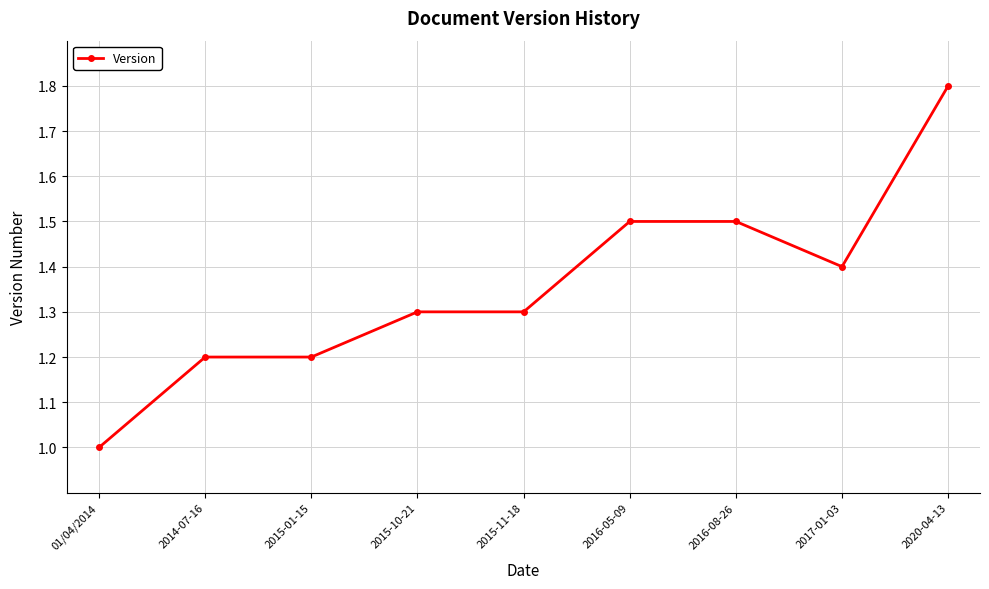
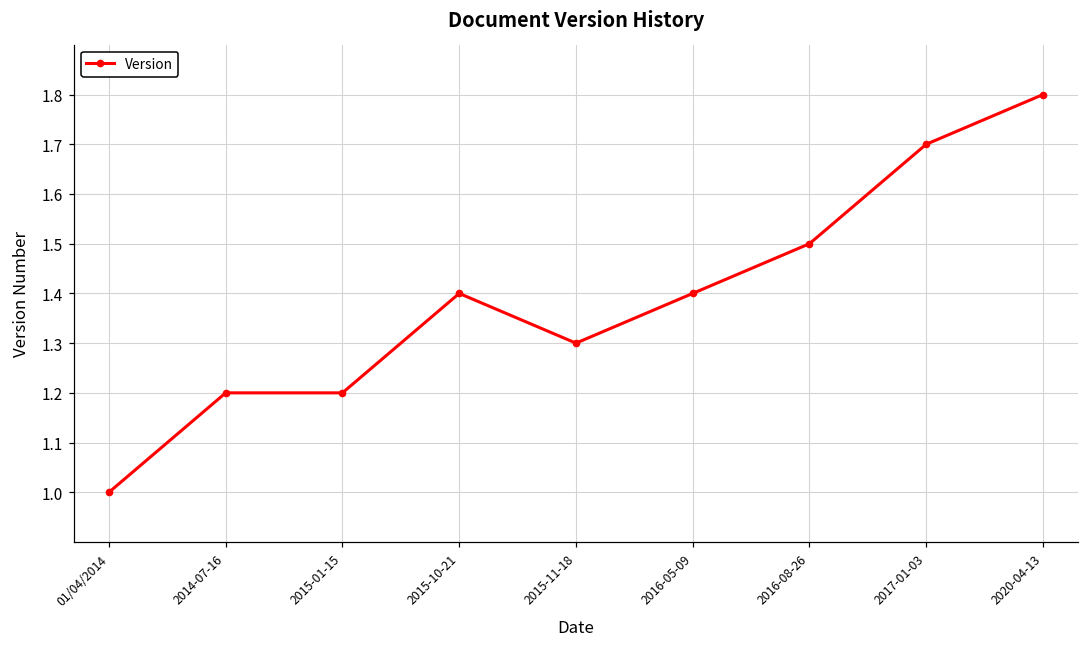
  {
    "01/04/2014": 1.0,
    "2014-07-16": 1.2,
    "2015-01-15": 1.2,
-   "2015-10-21": 1.3,
+   "2015-10-21": 1.4,
    "2015-11-18": 1.3,
-   "2016-05-09": 1.5,
+   "2016-05-09": 1.4,
    "2016-08-26": 1.5,
-   "2017-01-03": 1.4,
+   "2017-01-03": 1.7,
    "2020-04-13": 1.8
  }
